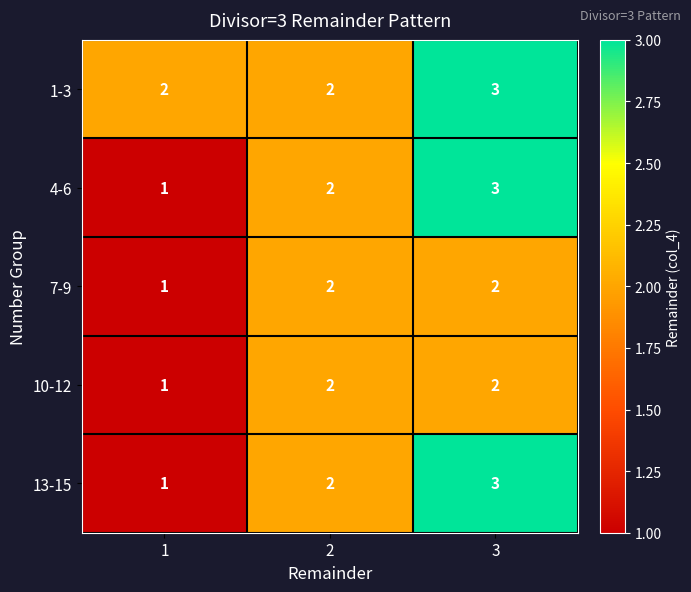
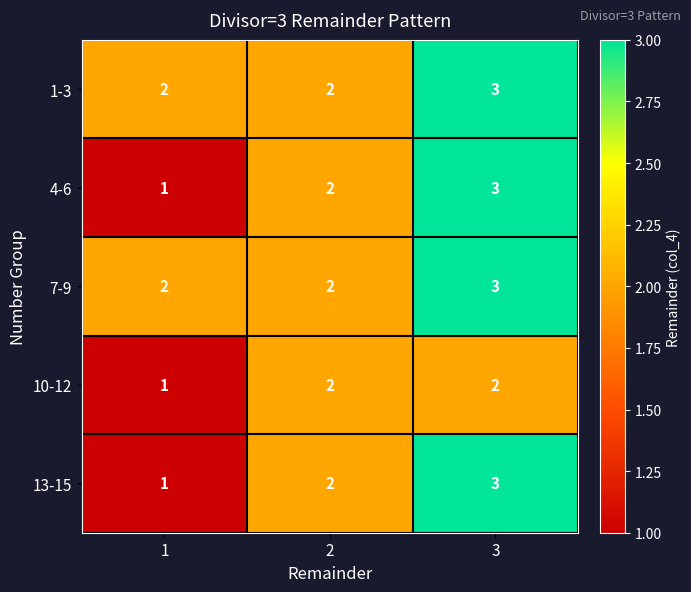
  {
    "1-3": {
      "1": 2,
      "2": 2,
      "3": 3
    },
    "4-6": {
      "1": 1,
      "2": 2,
      "3": 3
    },
    "7-9": {
-     "1": 1,
+     "1": 2,
      "2": 2,
-     "3": 2
+     "3": 3
    },
    "10-12": {
      "1": 1,
      "2": 2,
      "3": 2
    },
    "13-15": {
      "1": 1,
      "2": 2,
      "3": 3
    }
  }
